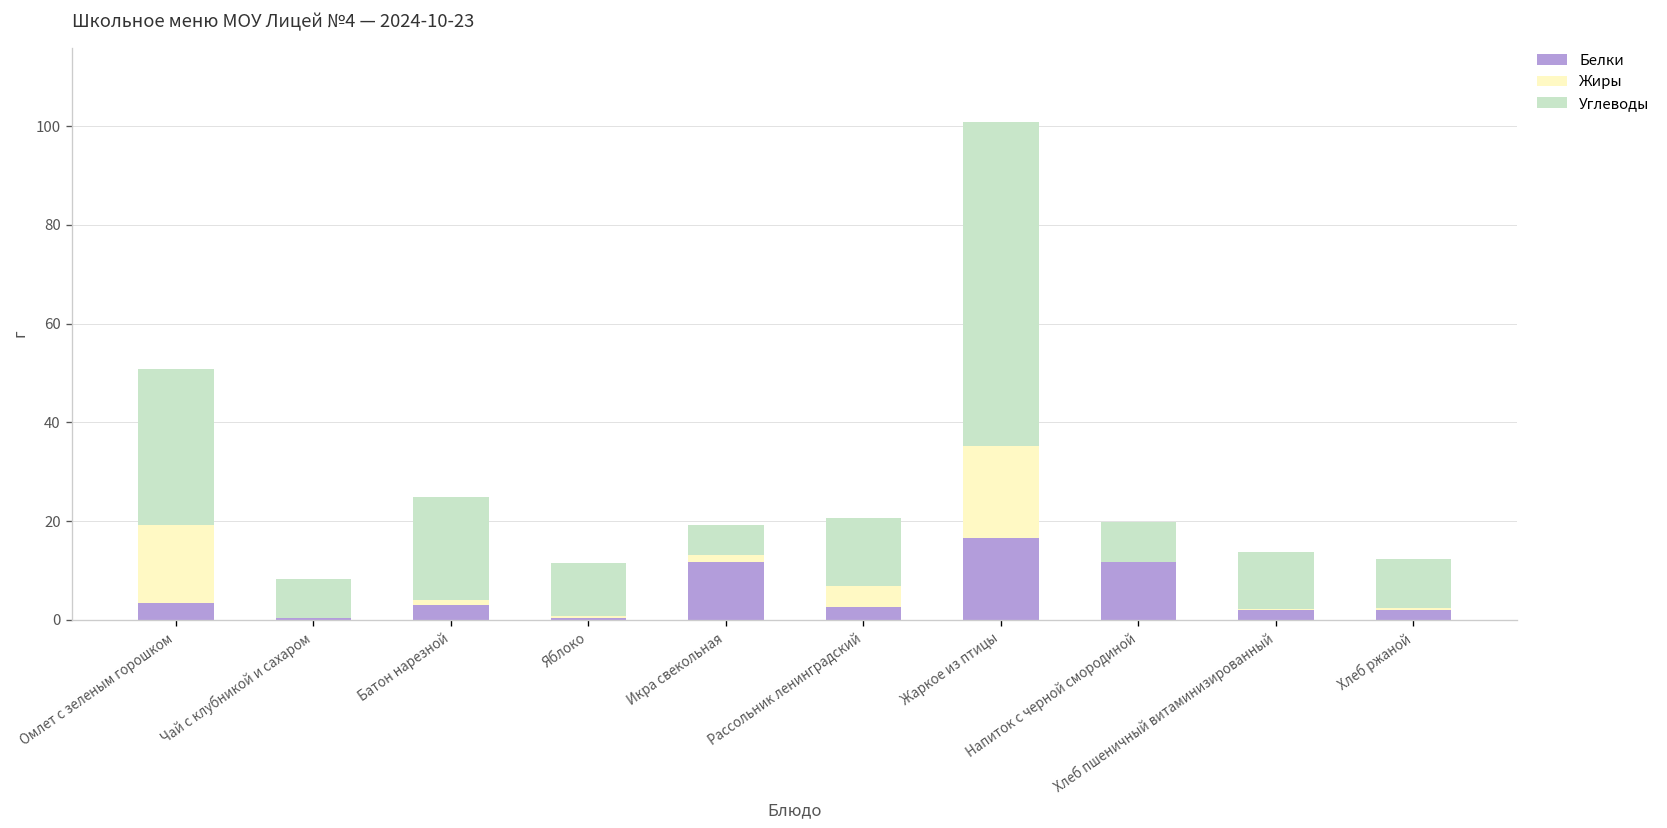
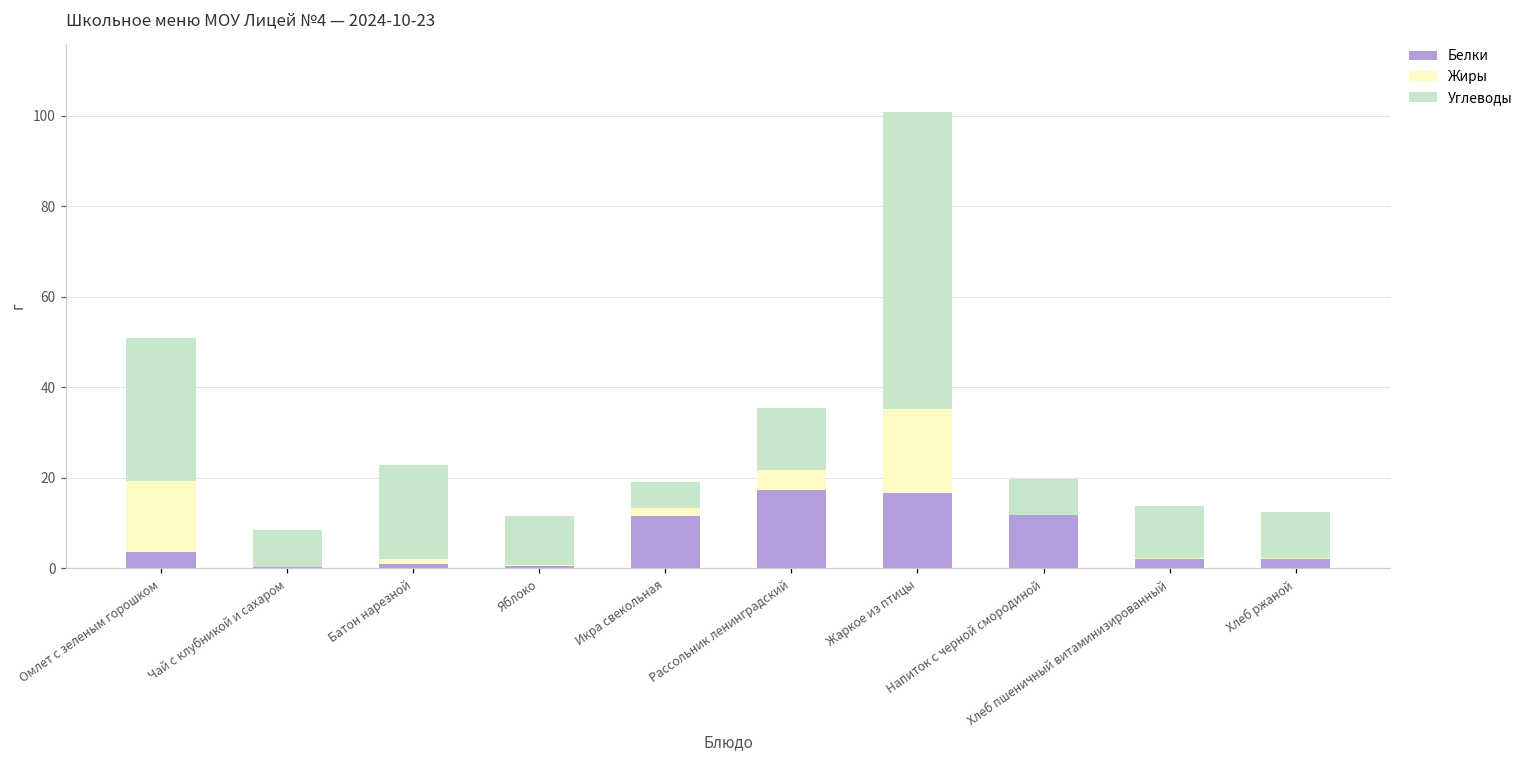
  {
    "Белки": {
      "Омлет с зеленым горошком": 3,
-     "Батон нарезной": 3,
+     "Батон нарезной": 1,
      "Икра свекольная": 12,
-     "Рассольник ленинградский": 3,
+     "Рассольник ленинградский": 17,
      "Жаркое из птицы": 17,
      "Напиток с черной смородиной": 12,
      "Хлеб пшеничный витаминизированный": 2,
      "Хлеб ржаной": 2
    }
  }
